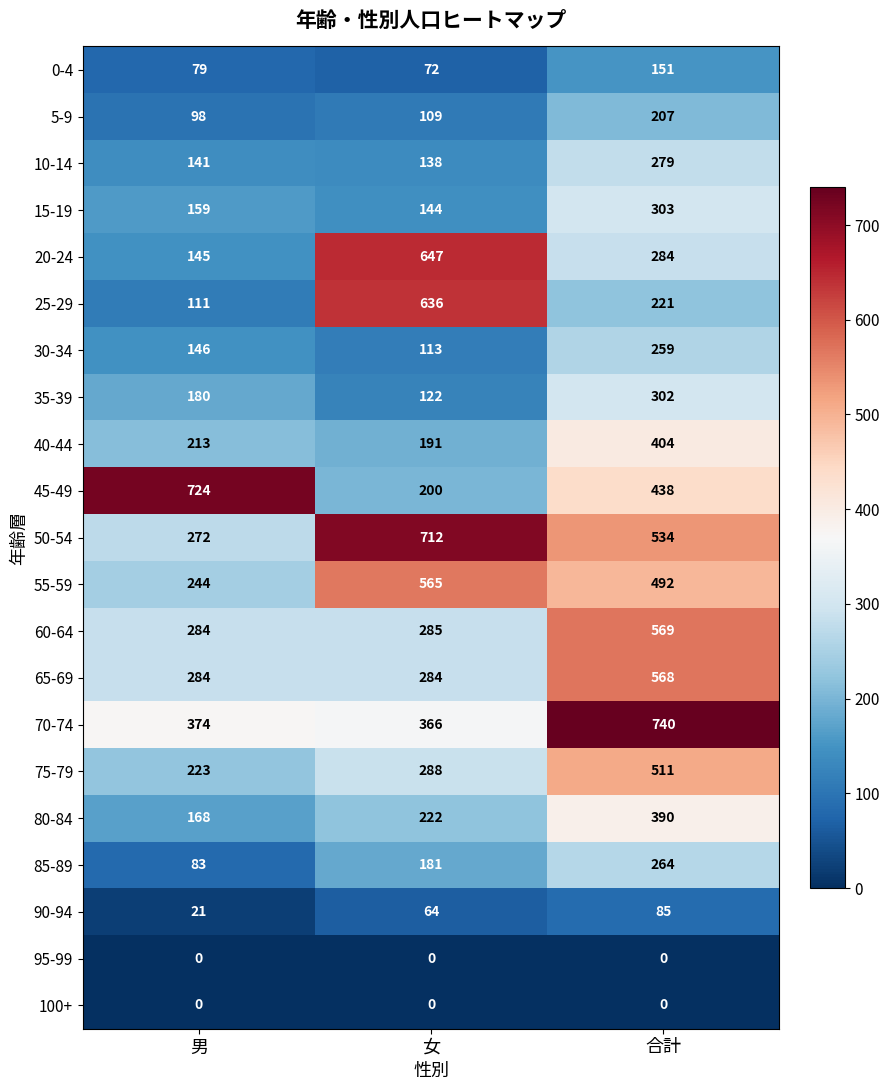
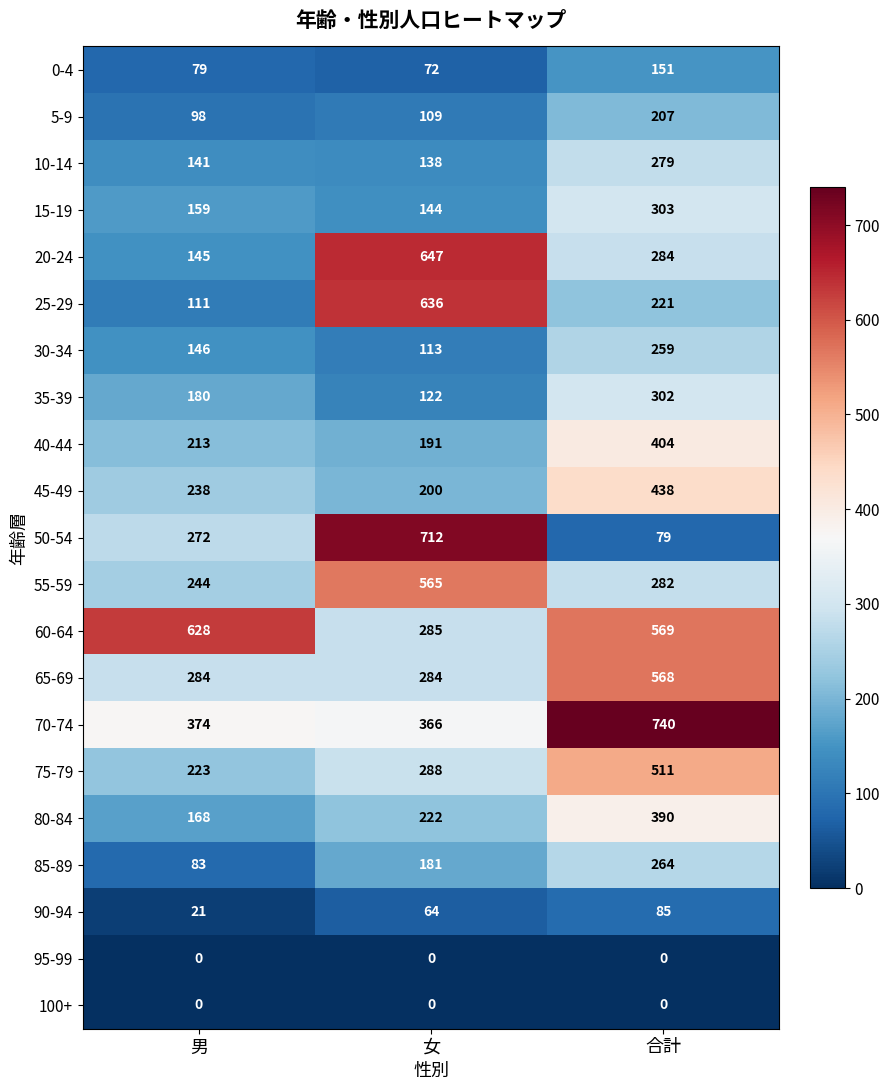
  {
    "0-4": {
      "男": 79,
      "女": 72,
      "合計": 151
    },
    "5-9": {
      "男": 98,
      "女": 109,
      "合計": 207
    },
    "10-14": {
      "男": 141,
      "女": 138,
      "合計": 279
    },
    "15-19": {
      "男": 159,
      "女": 144,
      "合計": 303
    },
    "20-24": {
      "男": 145,
      "女": 647,
      "合計": 284
    },
    "25-29": {
      "男": 111,
      "女": 636,
      "合計": 221
    },
    "30-34": {
      "男": 146,
      "女": 113,
      "合計": 259
    },
    "35-39": {
      "男": 180,
      "女": 122,
      "合計": 302
    },
    "40-44": {
      "男": 213,
      "女": 191,
      "合計": 404
    },
    "45-49": {
-     "男": 724,
+     "男": 238,
      "女": 200,
      "合計": 438
    },
    "50-54": {
      "男": 272,
      "女": 712,
-     "合計": 534
+     "合計": 79
    },
    "55-59": {
      "男": 244,
      "女": 565,
-     "合計": 492
+     "合計": 282
    },
    "60-64": {
-     "男": 284,
+     "男": 628,
      "女": 285,
      "合計": 569
    },
    "65-69": {
      "男": 284,
      "女": 284,
      "合計": 568
    },
    "70-74": {
      "男": 374,
      "女": 366,
      "合計": 740
    },
    "75-79": {
      "男": 223,
      "女": 288,
      "合計": 511
    },
    "80-84": {
      "男": 168,
      "女": 222,
      "合計": 390
    },
    "85-89": {
      "男": 83,
      "女": 181,
      "合計": 264
    },
    "90-94": {
      "男": 21,
      "女": 64,
      "合計": 85
    },
    "95-99": {
      "男": 0,
      "女": 0,
      "合計": 0
    },
    "100+": {
      "男": 0,
      "女": 0,
      "合計": 0
    }
  }
